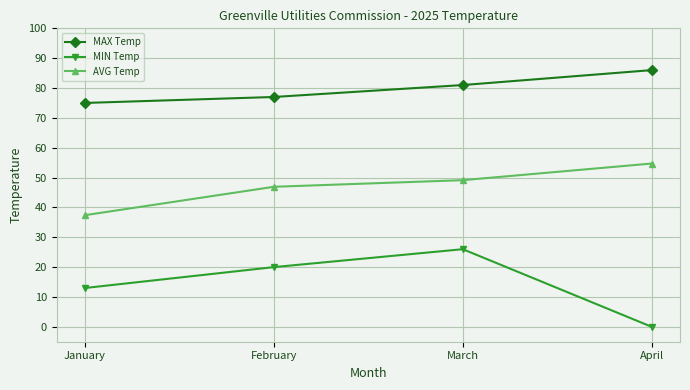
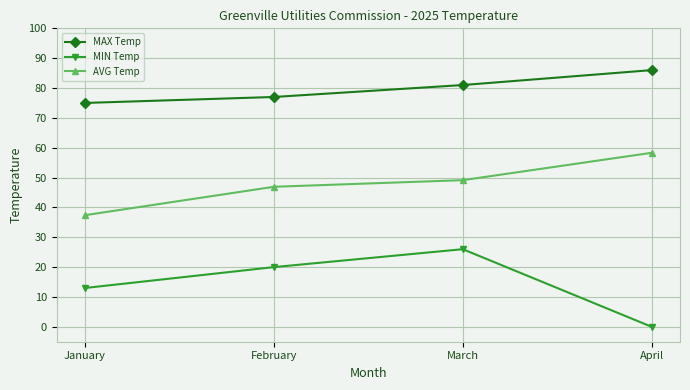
  {
    "AVG Temp": {
      "January": 37,
      "February": 47,
      "March": 49,
-     "April": 55
+     "April": 58
    }
  }
